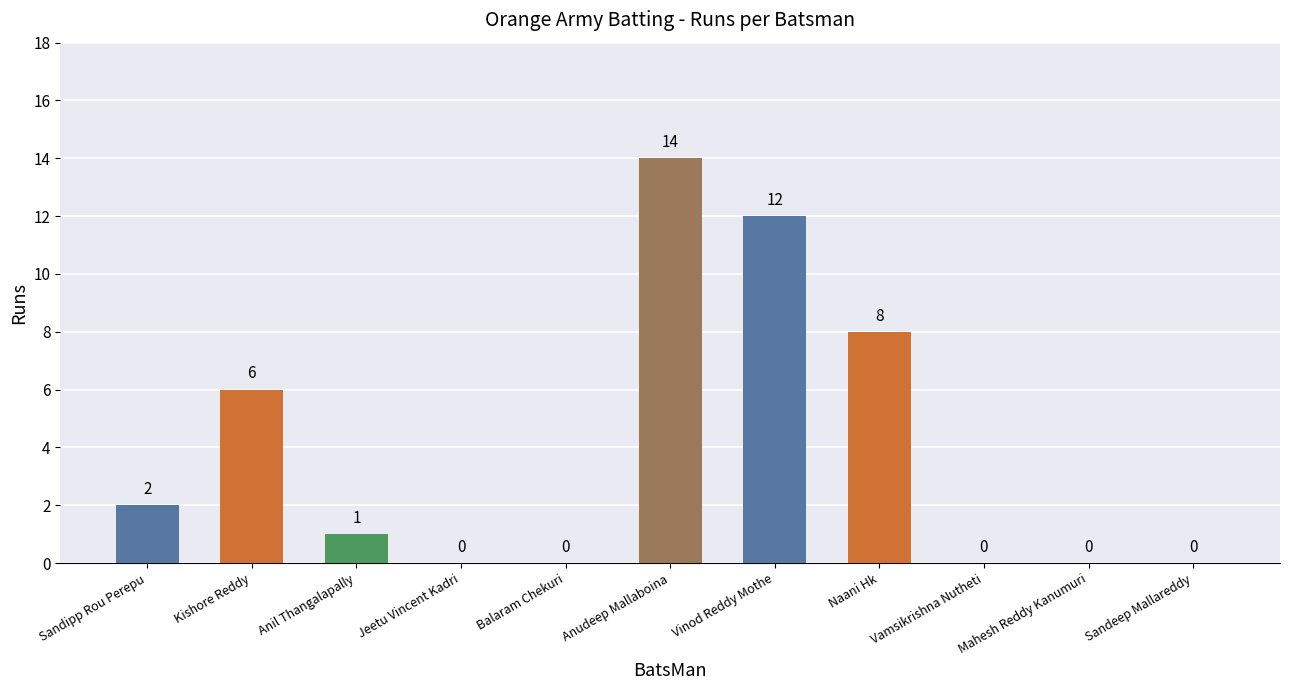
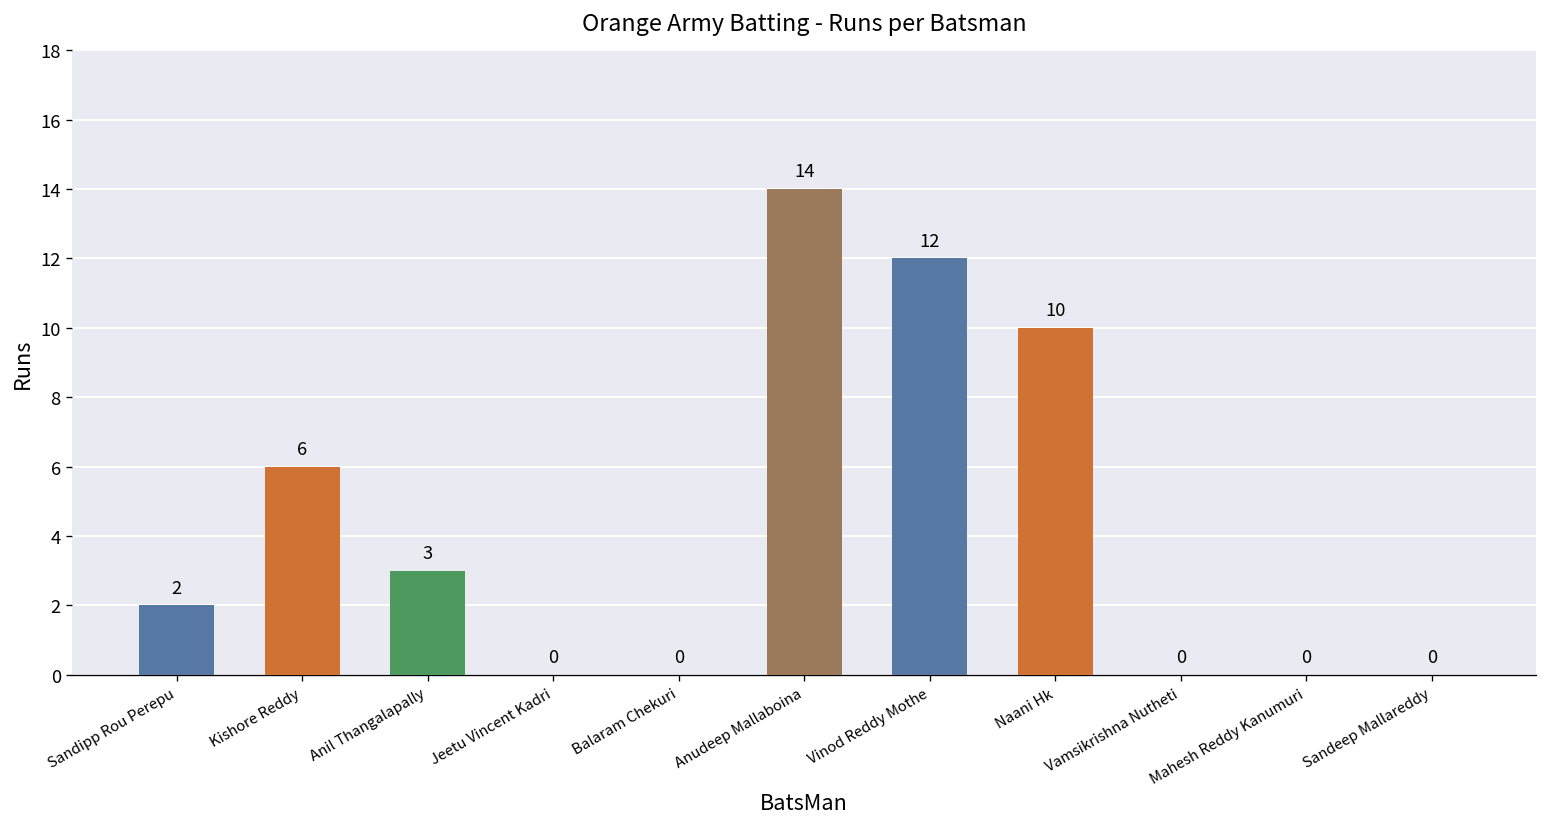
  {
    "Sandipp Rou Perepu": 2,
    "Kishore Reddy": 6,
-   "Anil Thangalapally": 1,
+   "Anil Thangalapally": 3,
    "Jeetu Vincent Kadri": 0,
    "Balaram Chekuri": 0,
    "Anudeep Mallaboina": 14,
    "Vinod Reddy Mothe": 12,
-   "Naani Hk": 8,
+   "Naani Hk": 10,
    "Vamsikrishna Nutheti": 0,
    "Mahesh Reddy Kanumuri": 0,
    "Sandeep Mallareddy": 0
  }
